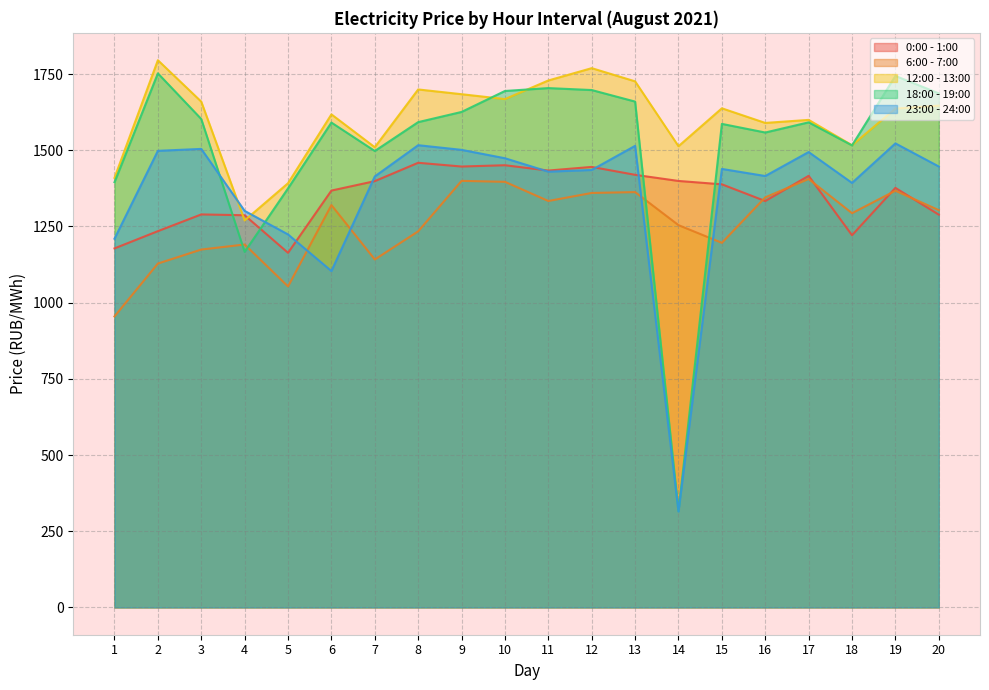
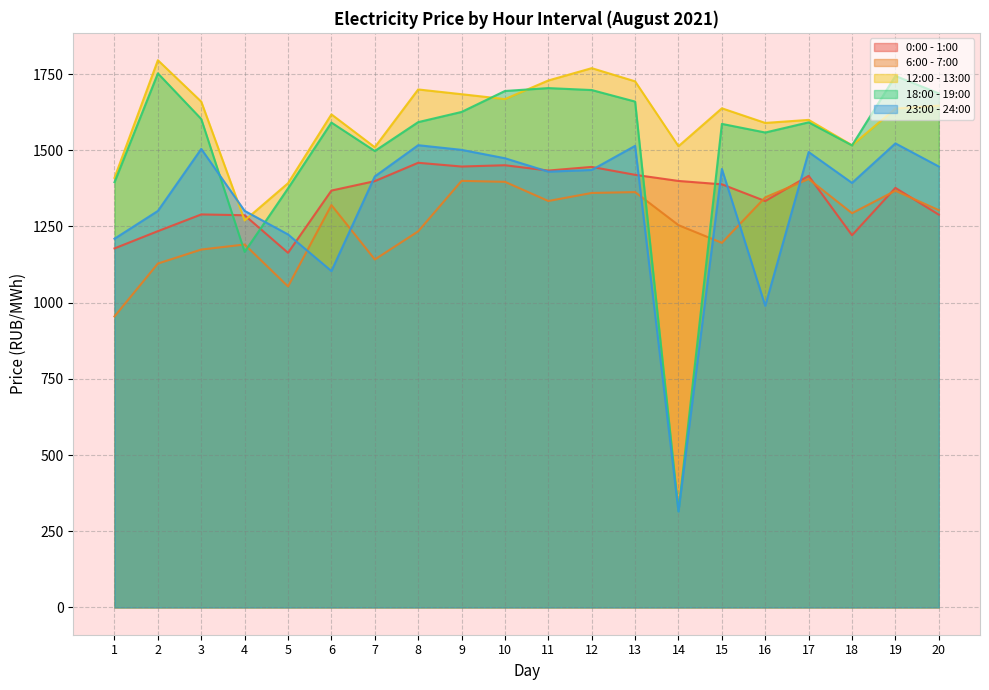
  {
    "18:00 - 19:00": {
      "1": 1400,
      "2": 1750,
      "3": 1600,
      "4": 1170,
      "5": 1370,
      "6": 1590,
      "7": 1500,
      "8": 1590,
      "9": 1630,
      "10": 1690,
      "11": 1700,
      "12": 1700,
      "13": 1660,
      "15": 1590,
      "16": 1560
    },
    "23:00 - 24:00": {
      "1": 1210,
-     "2": 1500,
+     "2": 1300,
      "3": 1500,
      "4": 1300,
      "5": 1220,
      "6": 1100,
      "7": 1410,
      "8": 1520,
      "9": 1500,
      "10": 1470,
      "12": 1440,
      "13": 1510,
      "15": 1440,
-     "16": 1420,
+     "16": 990,
      "17": 1490,
      "18": 1390,
      "19": 1520,
      "20": 1450
    }
  }
